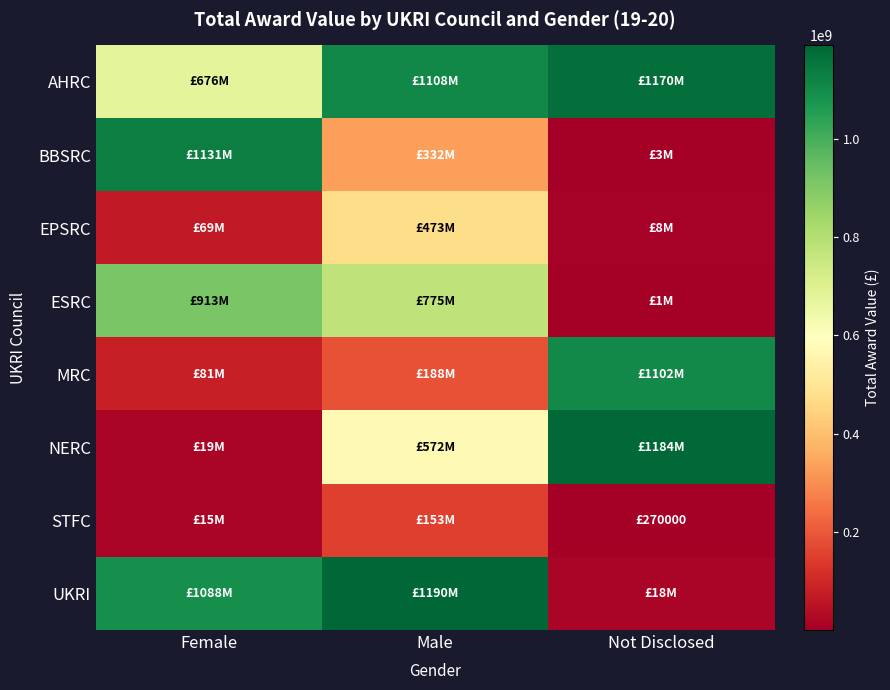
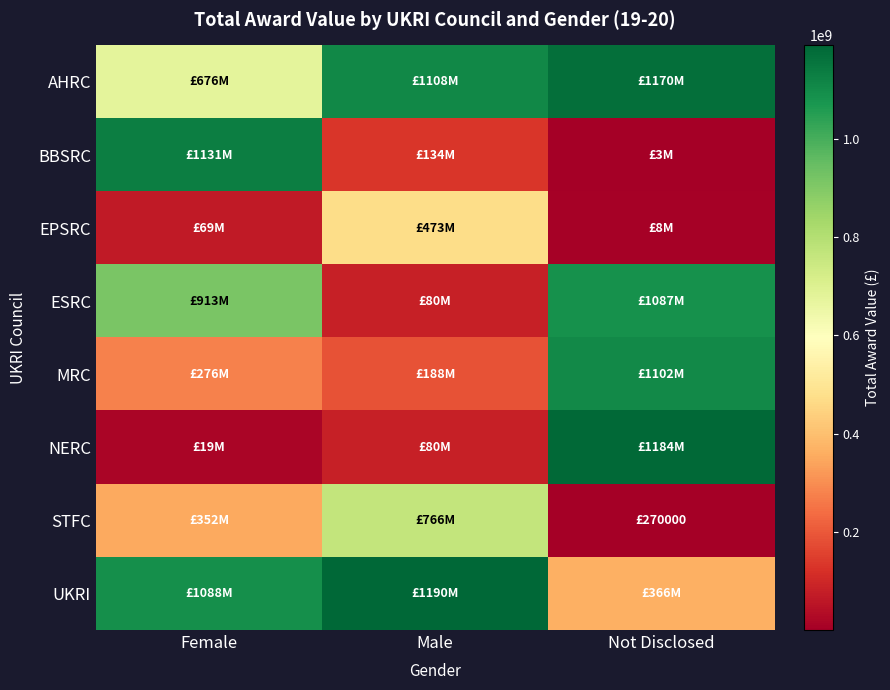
  {
    "AHRC": {
      "Female": "£676M",
      "Male": "£1108M",
      "Not Disclosed": "£1170M"
    },
    "BBSRC": {
      "Female": "£1131M",
-     "Male": "£332M",
+     "Male": "£134M",
      "Not Disclosed": "£3M"
    },
    "EPSRC": {
      "Female": "£69M",
      "Male": "£473M",
      "Not Disclosed": "£8M"
    },
    "ESRC": {
      "Female": "£913M",
-     "Male": "£775M",
-     "Not Disclosed": "£1M"
+     "Male": "£80M",
+     "Not Disclosed": "£1087M"
    },
    "MRC": {
-     "Female": "£81M",
+     "Female": "£276M",
      "Male": "£188M",
      "Not Disclosed": "£1102M"
    },
    "NERC": {
      "Female": "£19M",
-     "Male": "£572M",
+     "Male": "£80M",
      "Not Disclosed": "£1184M"
    },
    "STFC": {
-     "Female": "£15M",
-     "Male": "£153M",
+     "Female": "£352M",
+     "Male": "£766M",
      "Not Disclosed": "£270000"
    },
    "UKRI": {
      "Female": "£1088M",
      "Male": "£1190M",
-     "Not Disclosed": "£18M"
+     "Not Disclosed": "£366M"
    }
  }
